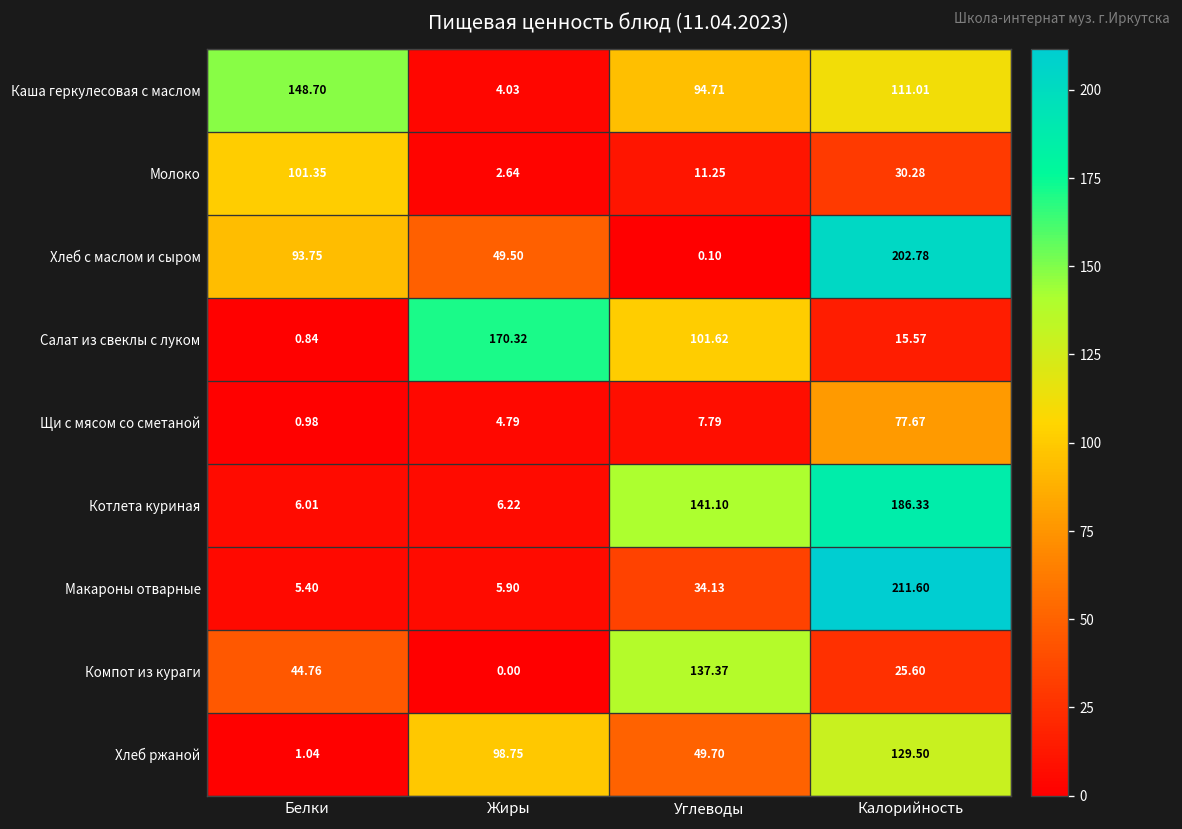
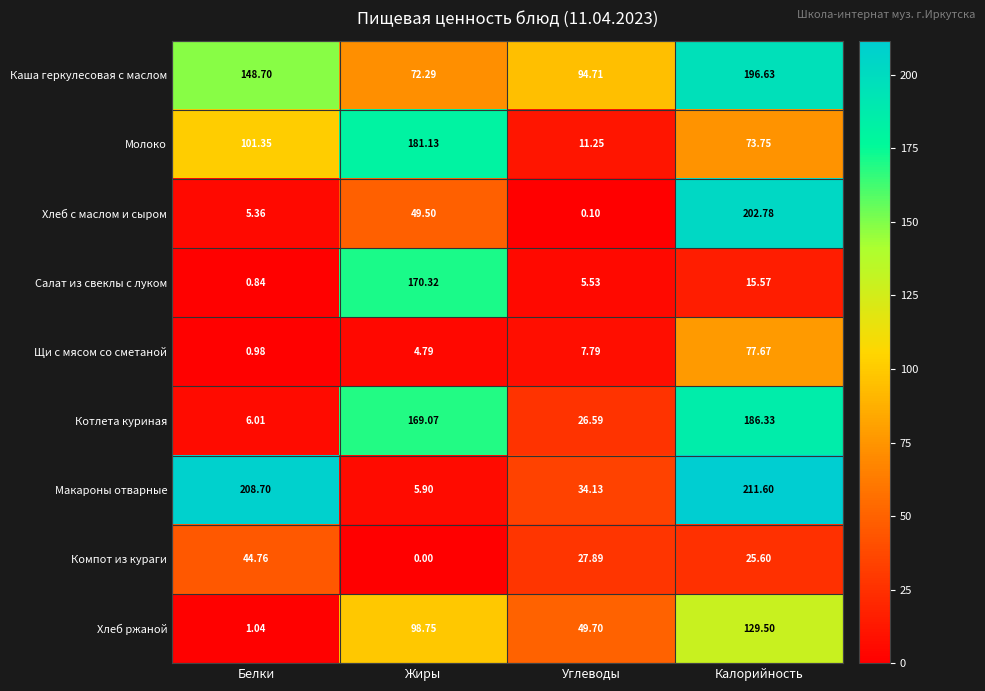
  {
    "Каша геркулесовая с маслом": {
      "Белки": 148.70,
-     "Жиры": 4.03,
+     "Жиры": 72.29,
      "Углеводы": 94.71,
-     "Калорийность": 111.01
+     "Калорийность": 196.63
    },
    "Молоко": {
      "Белки": 101.35,
-     "Жиры": 2.64,
+     "Жиры": 181.13,
      "Углеводы": 11.25,
-     "Калорийность": 30.28
+     "Калорийность": 73.75
    },
    "Хлеб с маслом и сыром": {
-     "Белки": 93.75,
+     "Белки": 5.36,
      "Жиры": 49.50,
      "Углеводы": 0.10,
      "Калорийность": 202.78
    },
    "Салат из свеклы с луком": {
      "Белки": 0.84,
      "Жиры": 170.32,
-     "Углеводы": 101.62,
+     "Углеводы": 5.53,
      "Калорийность": 15.57
    },
    "Щи с мясом со сметаной": {
      "Белки": 0.98,
      "Жиры": 4.79,
      "Углеводы": 7.79,
      "Калорийность": 77.67
    },
    "Котлета куриная": {
      "Белки": 6.01,
-     "Жиры": 6.22,
-     "Углеводы": 141.10,
+     "Жиры": 169.07,
+     "Углеводы": 26.59,
      "Калорийность": 186.33
    },
    "Макароны отварные": {
-     "Белки": 5.40,
+     "Белки": 208.70,
      "Жиры": 5.90,
      "Углеводы": 34.13,
      "Калорийность": 211.60
    },
    "Компот из кураги": {
      "Белки": 44.76,
      "Жиры": 0.00,
-     "Углеводы": 137.37,
+     "Углеводы": 27.89,
      "Калорийность": 25.60
    },
    "Хлеб ржаной": {
      "Белки": 1.04,
      "Жиры": 98.75,
      "Углеводы": 49.70,
      "Калорийность": 129.50
    }
  }
